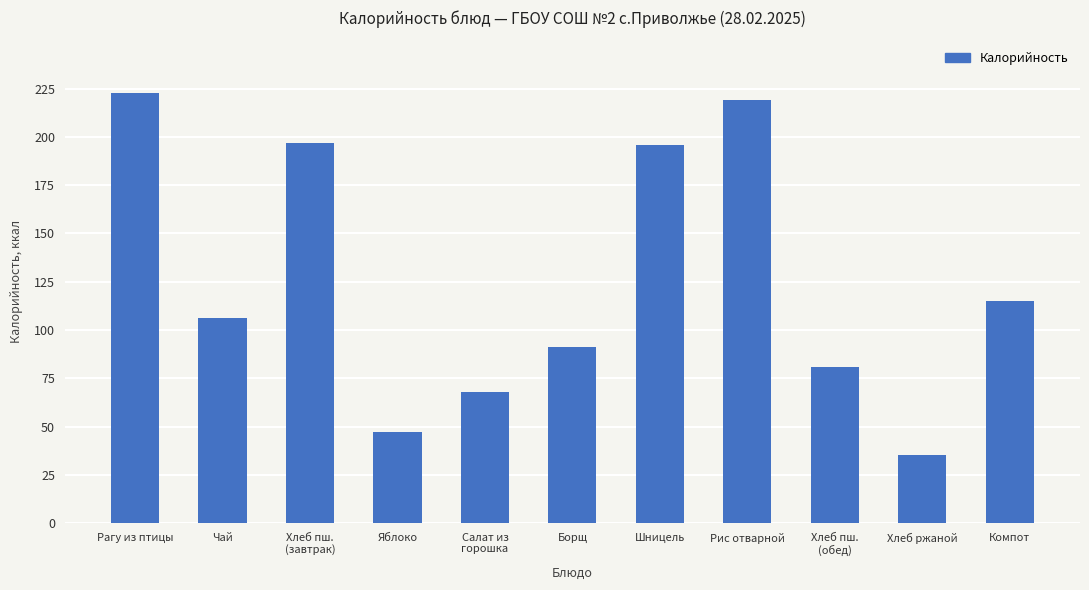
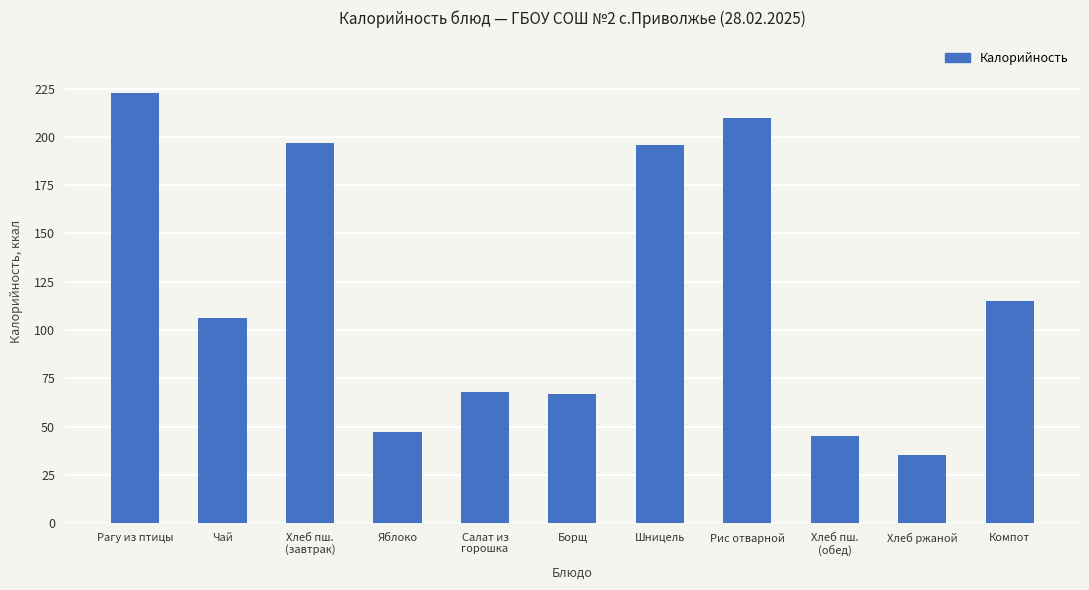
  {
    "Рагу из птицы": 223,
    "Чай": 106,
    "Хлеб пш. (завтрак)": 197,
    "Яблоко": 47,
    "Салат из горошка": 68,
-   "Борщ": 91,
+   "Борщ": 67,
    "Шницель": 196,
-   "Рис отварной": 219,
-   "Хлеб пш. (обед)": 81,
+   "Рис отварной": 210,
+   "Хлеб пш. (обед)": 45,
    "Хлеб ржаной": 35,
    "Компот": 115
  }
